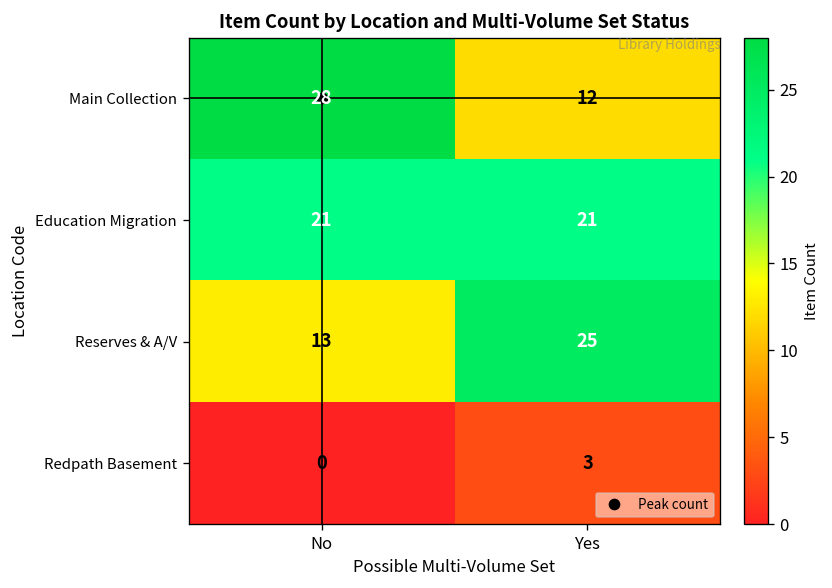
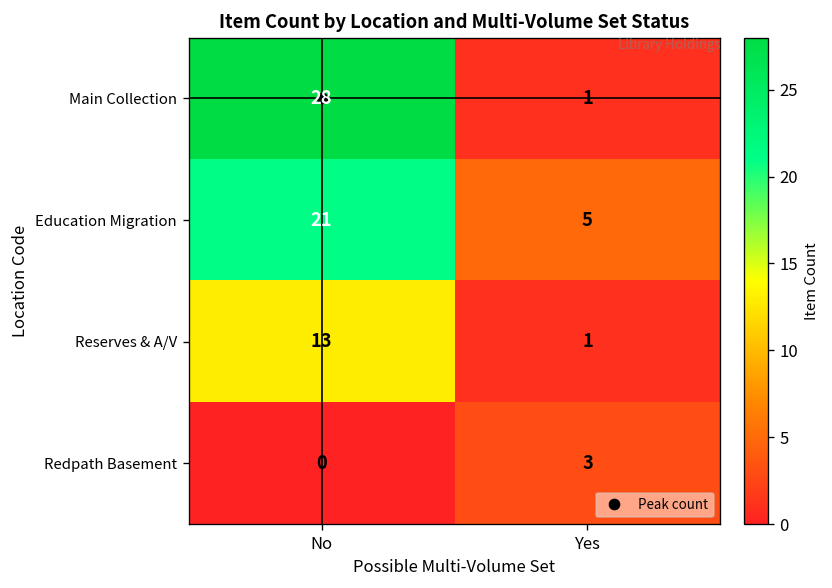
  {
    "Main Collection": {
-     "Yes": 12
+     "Yes": 1
    },
    "Education Migration": {
      "No": 21,
-     "Yes": 21
+     "Yes": 5
    },
    "Reserves & A/V": {
      "No": 13,
-     "Yes": 25
+     "Yes": 1
    },
    "Redpath Basement": {
      "No": 0,
      "Yes": 3
    }
  }
